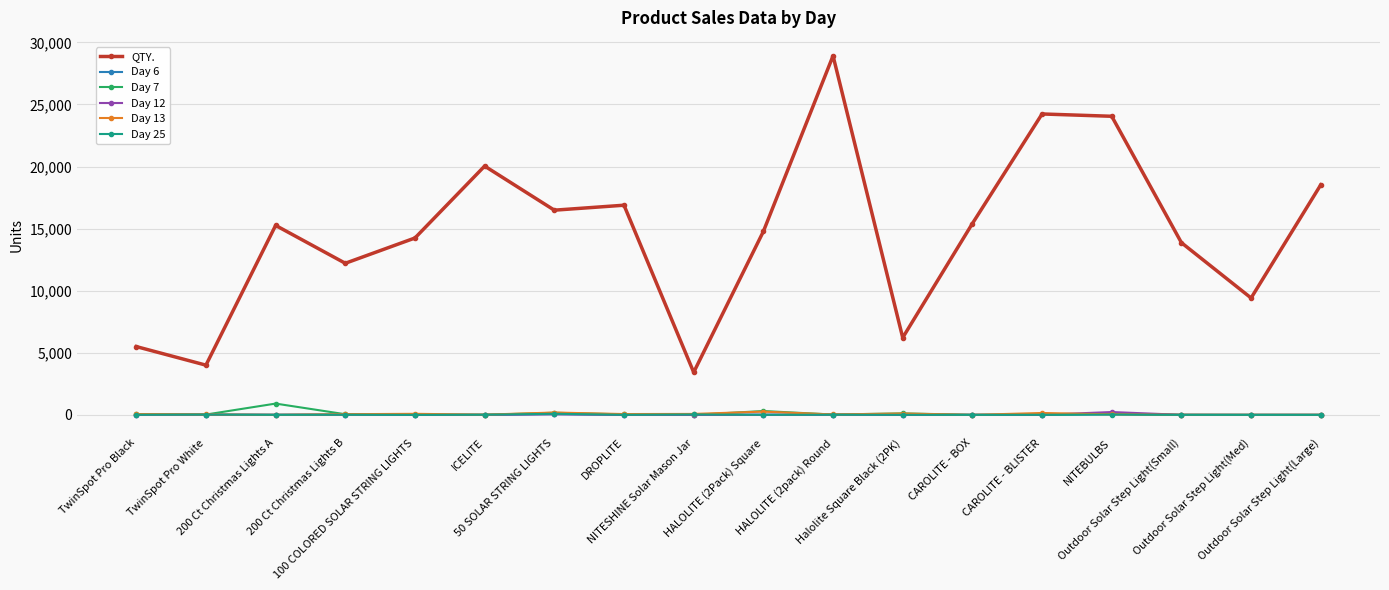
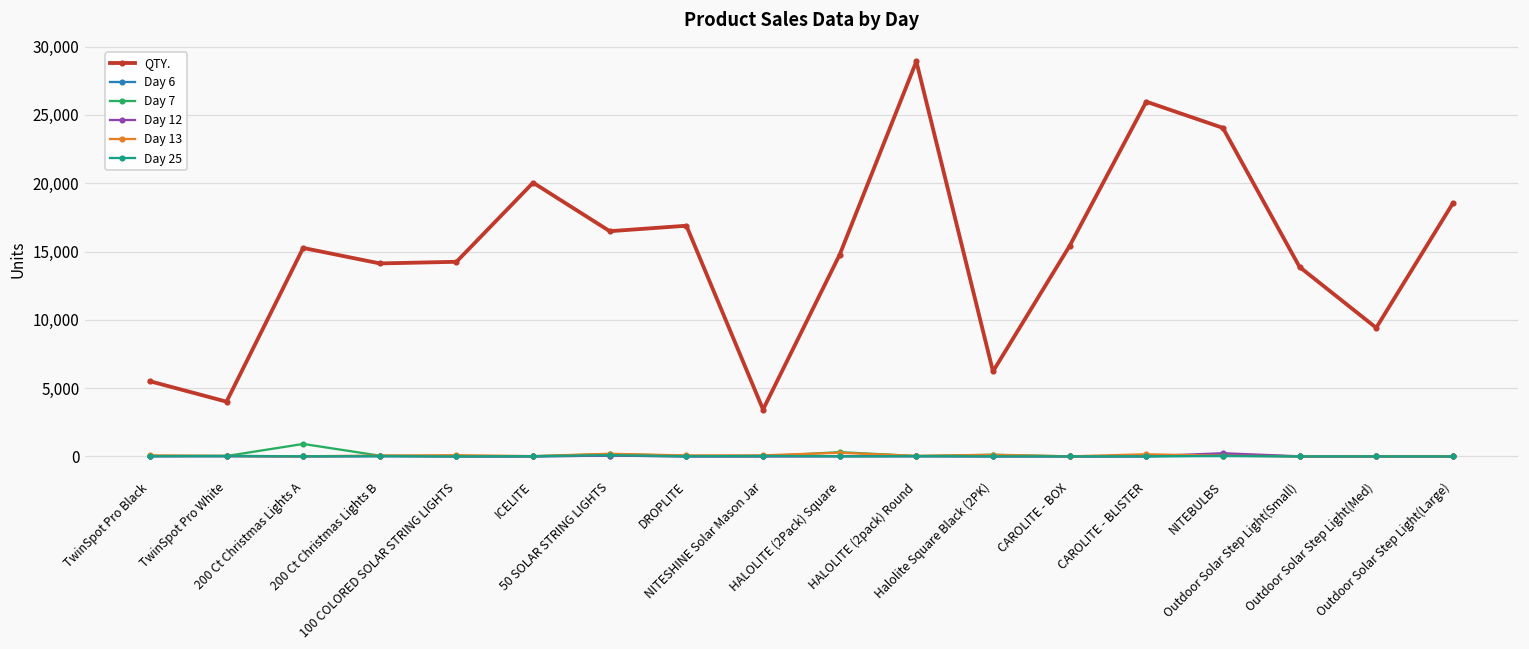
  {
    "QTY.": {
      "TwinSpot Pro Black": "5,500",
      "TwinSpot Pro White": "4,000",
      "200 Ct Christmas Lights A": "15,300",
-     "200 Ct Christmas Lights B": "12,200",
+     "200 Ct Christmas Lights B": "14,100",
      "100 COLORED SOLAR STRING LIGHTS": "14,200",
      "ICELITE": "20,000",
      "50 SOLAR STRING LIGHTS": "16,500",
      "DROPLITE": "16,900",
      "NITESHINE Solar Mason Jar": "3,400",
      "HALOLITE (2Pack) Square": "14,800",
      "HALOLITE (2pack) Round": "28,900",
      "Halolite Square Black (2PK)": "6,200",
      "CAROLITE - BOX": "15,400",
-     "CAROLITE - BLISTER": "24,200",
+     "CAROLITE - BLISTER": "26,000",
      "NITEBULBS": "24,100",
      "Outdoor Solar Step Light(Small)": "13,900",
      "Outdoor Solar Step Light(Med)": "9,400",
      "Outdoor Solar Step Light(Large)": "18,500"
    }
  }
